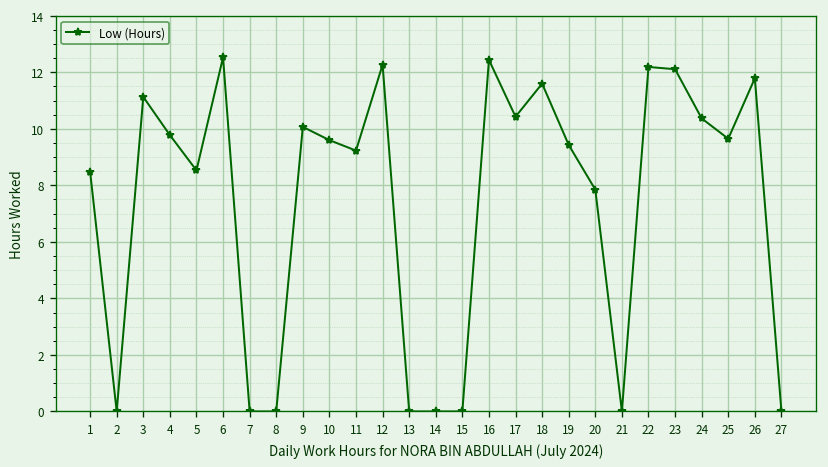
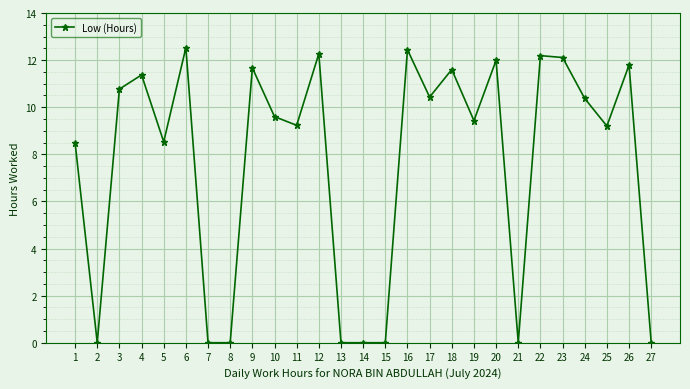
  {
    "1": 8.5,
    "2": 0.0,
-   "3": 11.1,
-   "4": 9.8,
+   "3": 10.8,
+   "4": 11.4,
    "5": 8.5,
    "6": 12.5,
    "7": 0.0,
    "8": 0.0,
-   "9": 10.1,
+   "9": 11.7,
    "10": 9.6,
    "11": 9.2,
    "12": 12.3,
    "13": 0.0,
    "14": 0.0,
    "15": 0.0,
    "16": 12.4,
    "17": 10.4,
    "18": 11.6,
    "19": 9.4,
-   "20": 7.9,
+   "20": 12.0,
    "21": 0.0,
    "22": 12.2,
    "23": 12.1,
    "24": 10.4,
-   "25": 9.7,
+   "25": 9.2,
    "26": 11.8,
    "27": 0.0
  }
